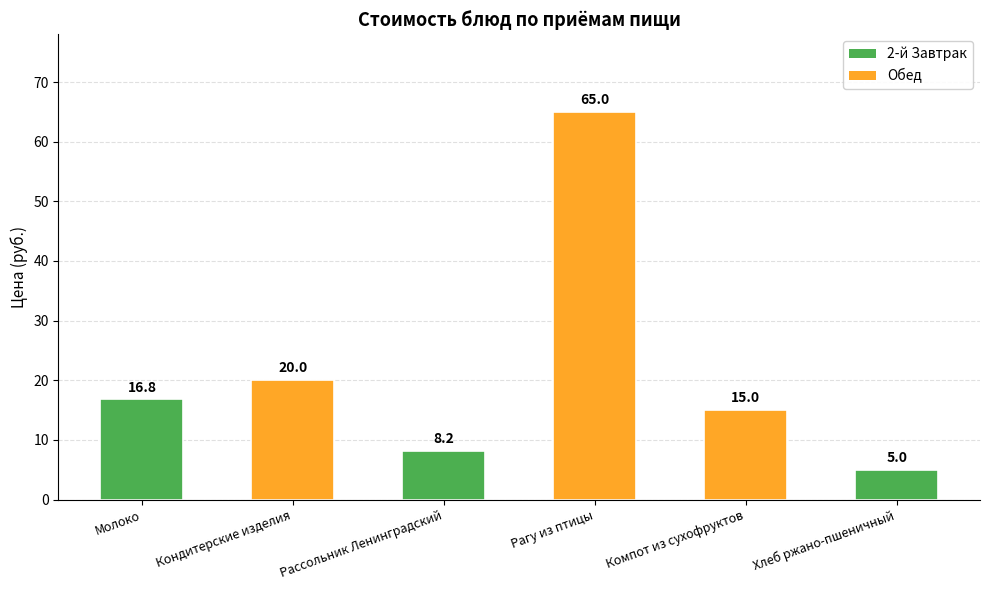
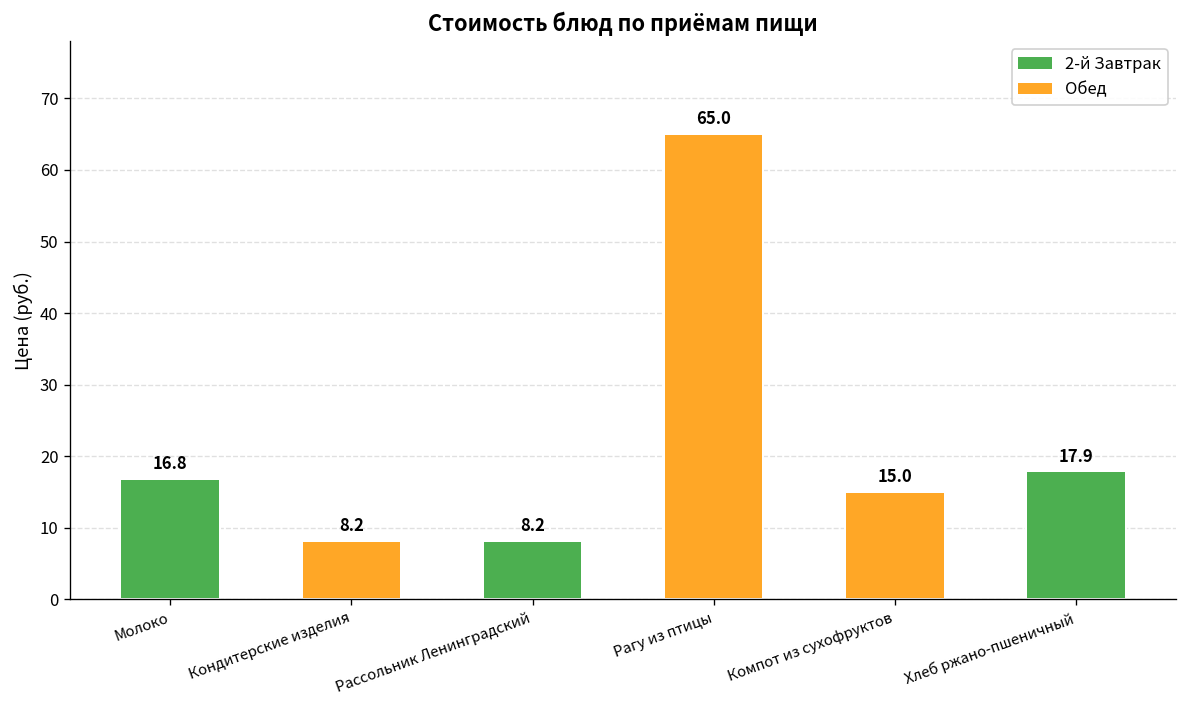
  {
    "Молоко": 16.8,
-   "Кондитерские изделия": 20.0,
+   "Кондитерские изделия": 8.2,
    "Рассольник Ленинградский": 8.2,
    "Рагу из птицы": 65.0,
    "Компот из сухофруктов": 15.0,
-   "Хлеб ржано-пшеничный": 5.0
+   "Хлеб ржано-пшеничный": 17.9
  }
